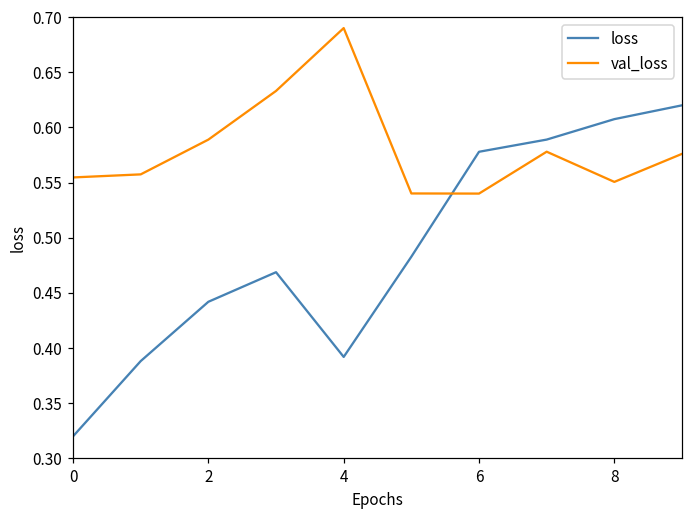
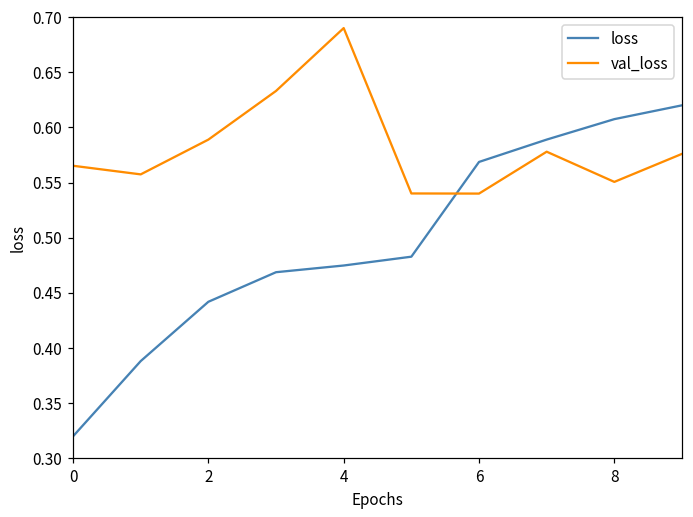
  {
    "loss": {
      "0": 0.320,
      "2": 0.442,
-     "4": 0.392,
-     "6": 0.578,
+     "4": 0.475,
+     "6": 0.569,
      "8": 0.607
    },
    "val_loss": {
-     "0": 0.555,
+     "0": 0.565,
      "2": 0.589,
      "4": 0.690,
      "6": 0.540,
      "8": 0.551
    }
  }
